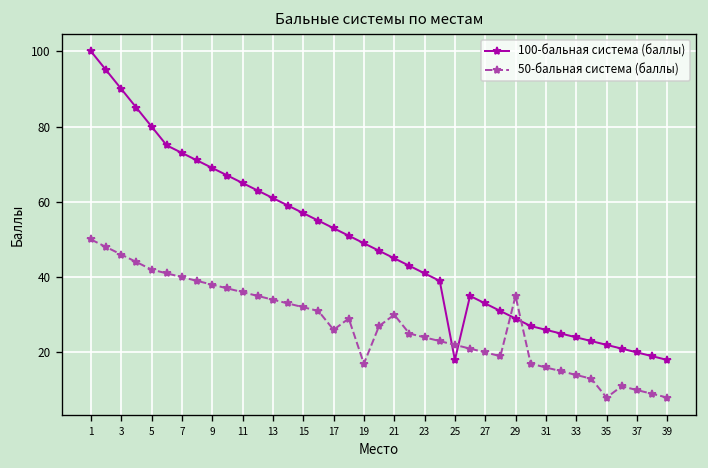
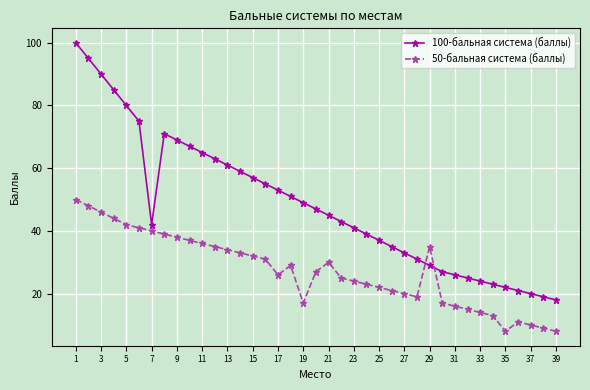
  {
    "100-бальная система (баллы)": {
      "1": 100,
      "3": 90,
      "5": 80,
-     "7": 73,
+     "7": 42,
      "9": 69,
      "11": 65,
      "13": 61,
      "15": 57,
      "17": 53,
      "19": 49,
      "21": 45,
      "23": 41,
-     "25": 18,
+     "25": 37,
      "27": 33,
      "29": 29,
      "31": 26,
      "33": 24,
      "35": 22,
      "37": 20,
      "39": 18
    },
    "50-бальная система (баллы)": {
      "1": 50,
      "3": 46,
      "5": 42,
      "7": 40,
      "9": 38,
      "11": 36,
      "13": 34,
      "15": 32,
      "17": 26,
      "19": 17,
      "21": 30,
      "23": 24,
      "25": 22,
      "27": 20,
      "29": 35,
      "31": 16,
      "33": 14,
      "35": 8,
      "37": 10,
      "39": 8
    }
  }
